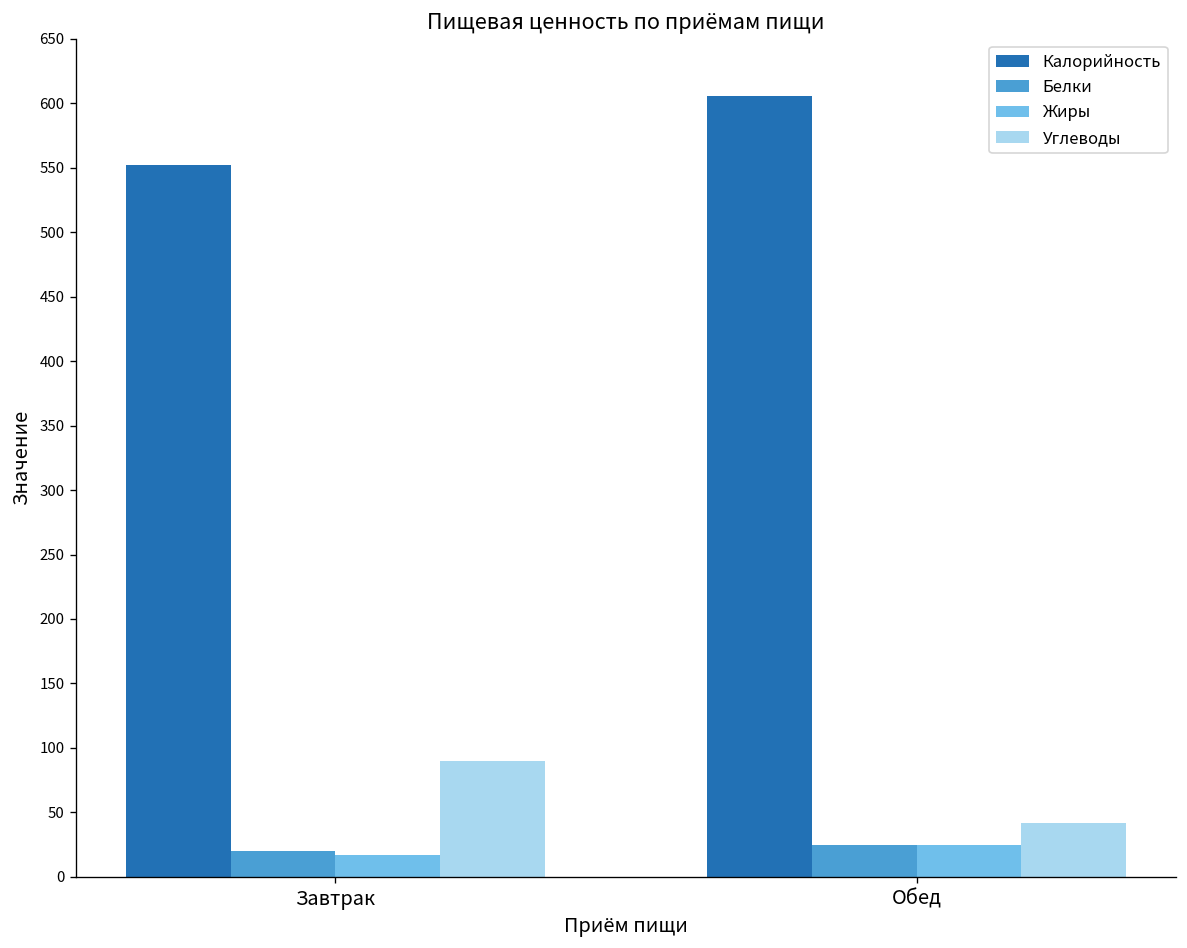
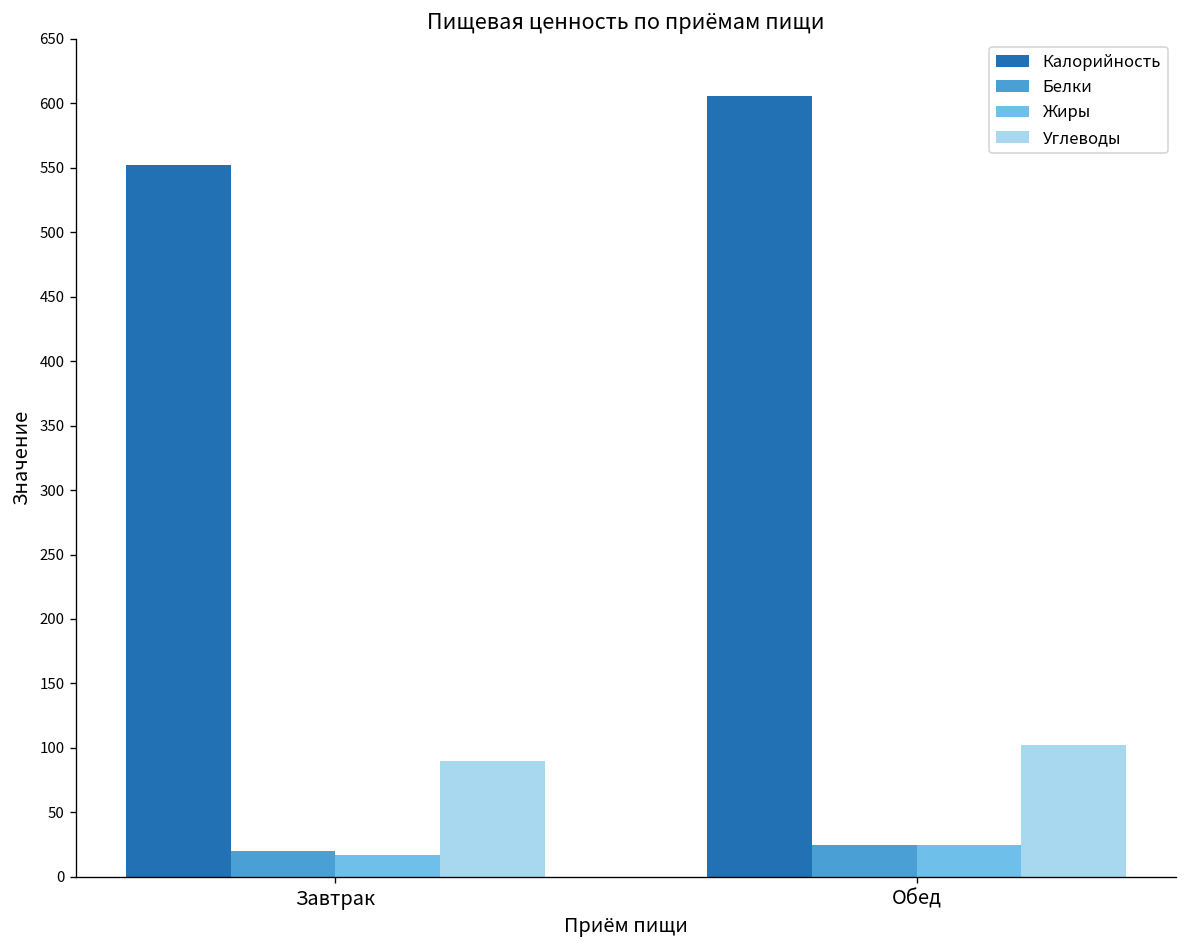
  {
    "Калорийность": {
      "Завтрак": 552,
      "Обед": 606
    },
    "Углеводы": {
      "Завтрак": 90,
-     "Обед": 42
+     "Обед": 102
    }
  }
